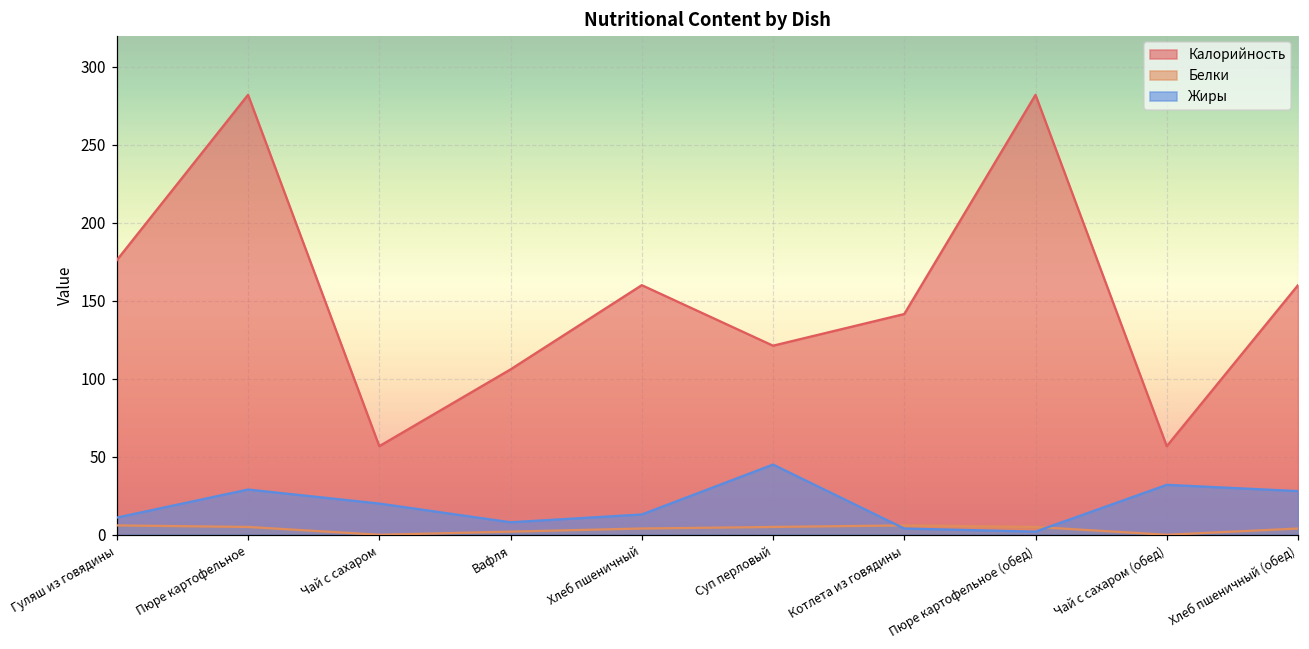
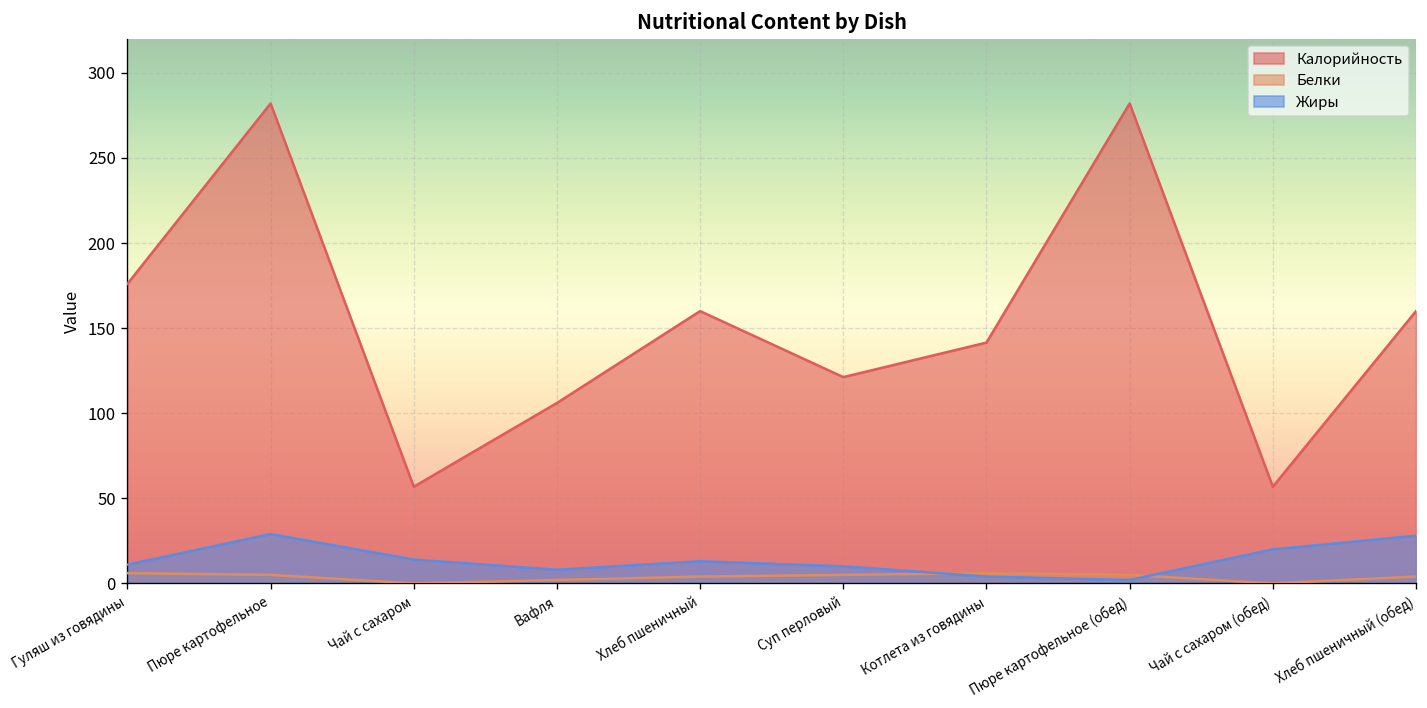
  {
    "Жиры": {
      "Гуляш из говядины": 11,
      "Пюре картофельное": 29,
-     "Чай с сахаром": 20,
+     "Чай с сахаром": 14,
      "Вафля": 8,
      "Хлеб пшеничный": 13,
-     "Суп перловый": 45,
+     "Суп перловый": 10,
      "Котлета из говядины": 4,
      "Пюре картофельное (обед)": 2,
-     "Чай с сахаром (обед)": 32,
+     "Чай с сахаром (обед)": 20,
      "Хлеб пшеничный (обед)": 28
    }
  }
